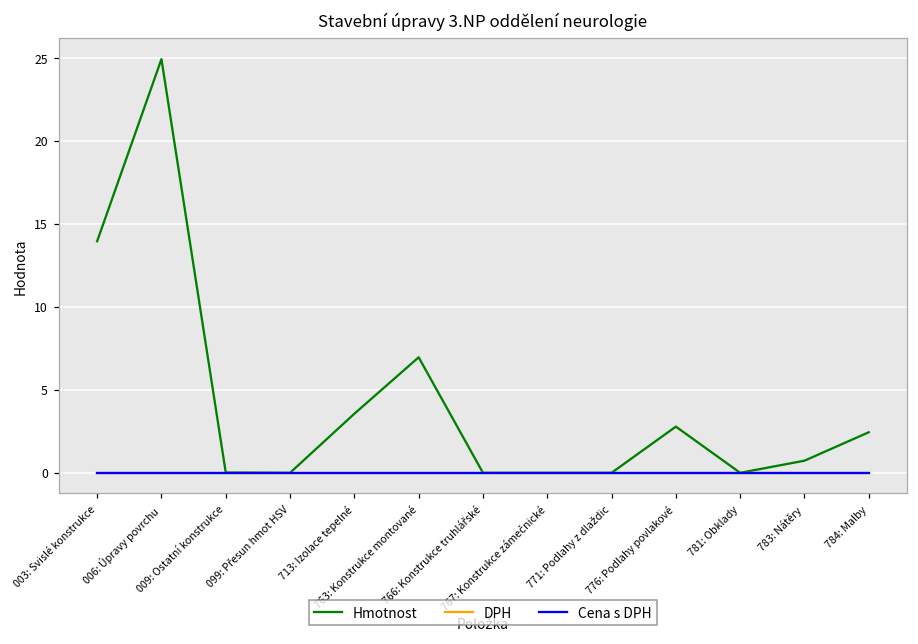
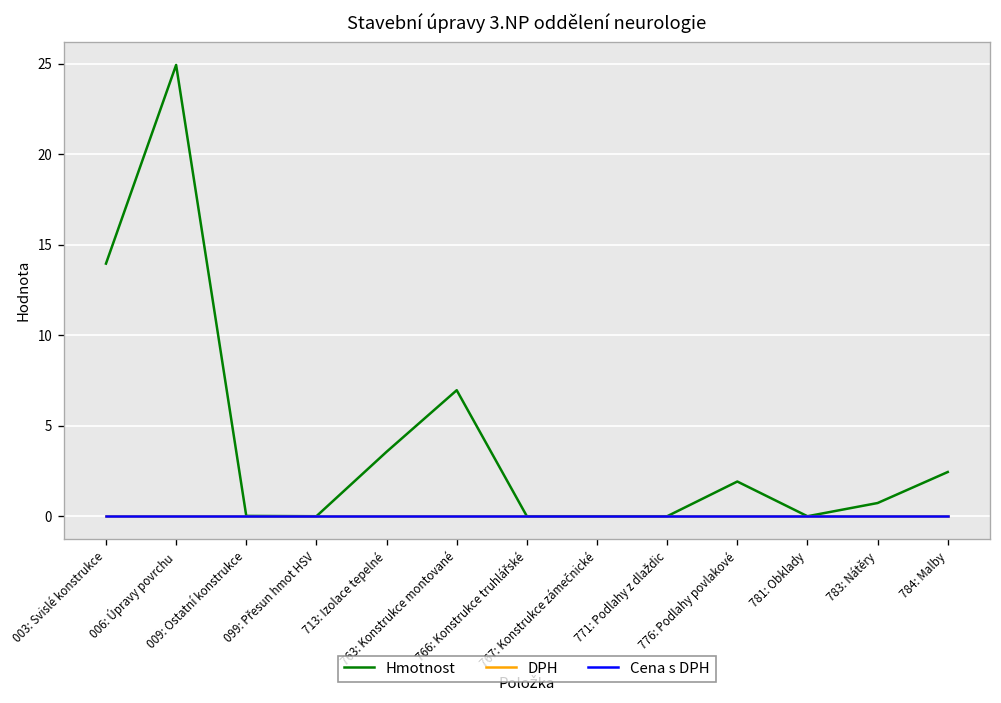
  {
    "Hmotnost": {
      "003: Svislé konstrukce": 14.0,
      "006: Úpravy povrchu": 24.9,
      "713: Izolace tepelné": 3.6,
      "763: Konstrukce montované": 7.0,
-     "776: Podlahy povlakové": 2.8,
+     "776: Podlahy povlakové": 1.9,
      "783: Nátěry": 0.7,
      "784: Malby": 2.4
    },
    "Cena s DPH": {
      "003: Svislé konstrukce": 0.0,
      "006: Úpravy povrchu": 0.0,
      "713: Izolace tepelné": 0.0,
      "763: Konstrukce montované": 0.0,
      "776: Podlahy povlakové": 0.0,
      "783: Nátěry": 0.0,
      "784: Malby": 0.0
    }
  }
